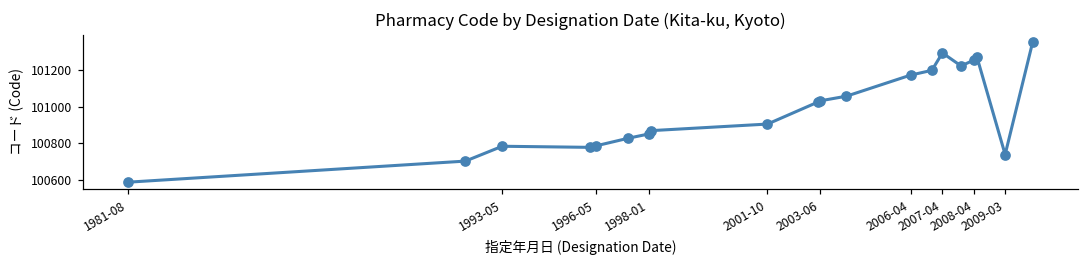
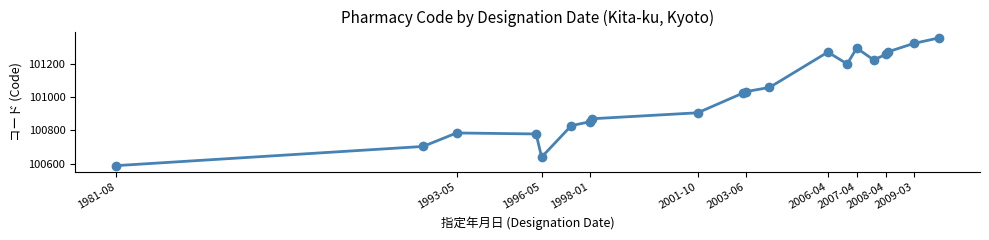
  {
    "1981-08": 100590,
    "1993-05": 100780,
-   "1996-05": 100790,
+   "1996-05": 100640,
    "1998-01": 100850,
    "2001-10": 100910,
    "2003-06": 101030,
-   "2006-04": 101170,
+   "2006-04": 101270,
    "2007-04": 101290,
    "2008-04": 101260,
-   "2009-03": 100740
+   "2009-03": 101320
  }
